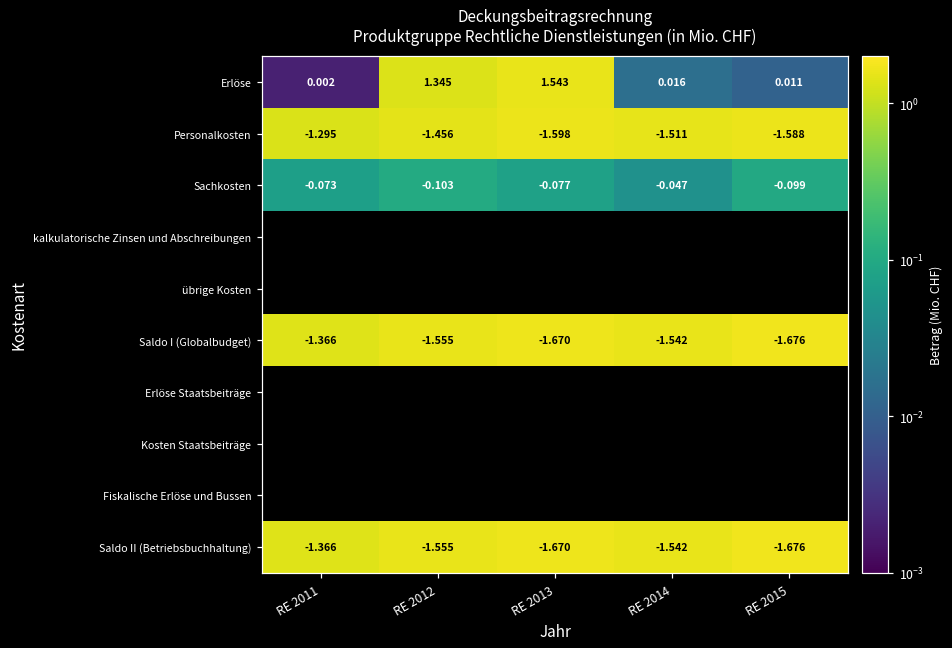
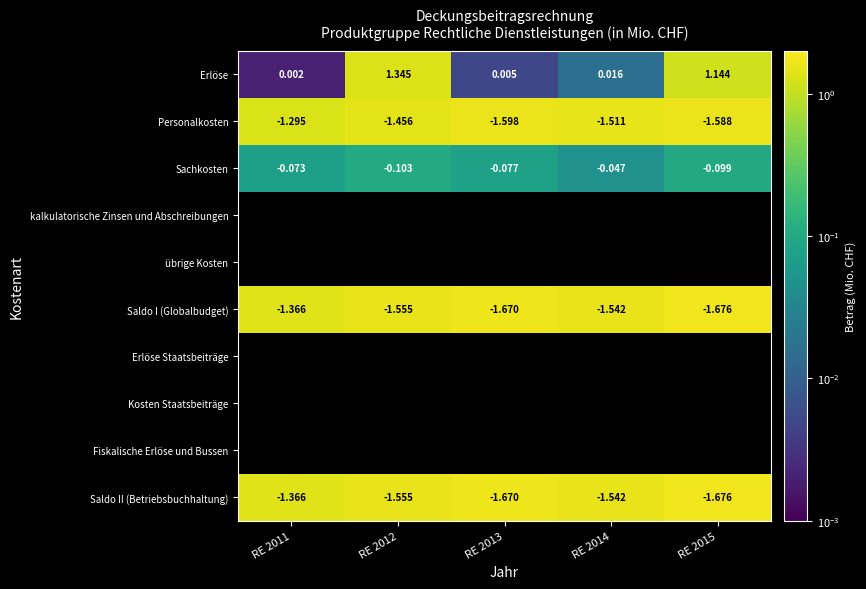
  {
    "Erlöse": {
      "RE 2011": 0.002,
      "RE 2012": 1.345,
-     "RE 2013": 1.543,
+     "RE 2013": 0.005,
      "RE 2014": 0.016,
-     "RE 2015": 0.011
+     "RE 2015": 1.144
    },
    "Personalkosten": {
      "RE 2011": -1.295,
      "RE 2012": -1.456,
      "RE 2013": -1.598,
      "RE 2014": -1.511,
      "RE 2015": -1.588
    },
    "Sachkosten": {
      "RE 2011": -0.073,
      "RE 2012": -0.103,
      "RE 2013": -0.077,
      "RE 2014": -0.047,
      "RE 2015": -0.099
    },
    "Saldo I (Globalbudget)": {
      "RE 2011": -1.366,
      "RE 2012": -1.555,
      "RE 2013": -1.670,
      "RE 2014": -1.542,
      "RE 2015": -1.676
    },
    "Saldo II (Betriebsbuchhaltung)": {
      "RE 2011": -1.366,
      "RE 2012": -1.555,
      "RE 2013": -1.670,
      "RE 2014": -1.542,
      "RE 2015": -1.676
    }
  }
